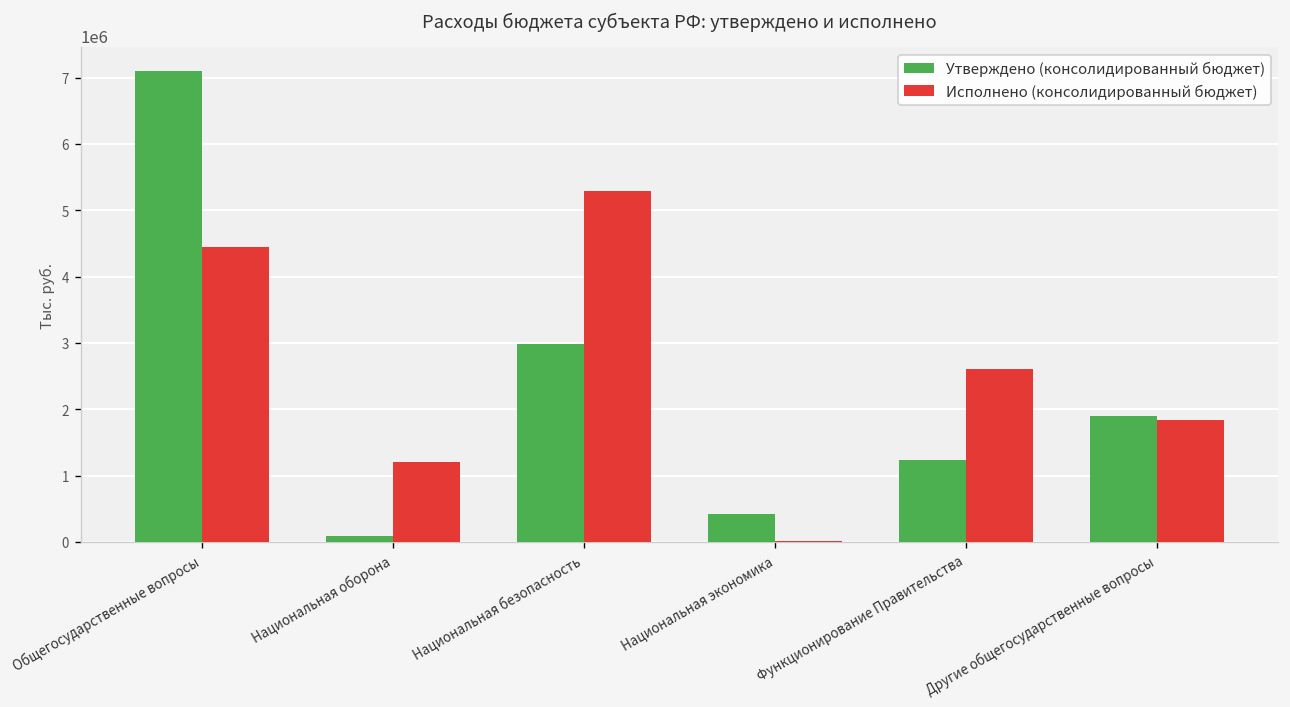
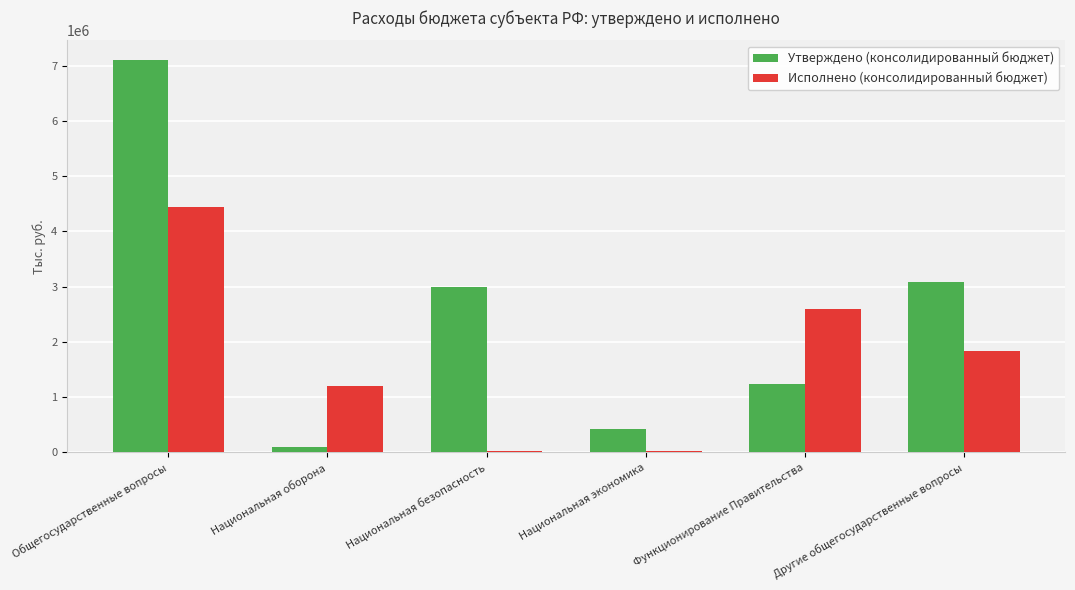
  {
    "Утверждено (консолидированный бюджет)": {
      "Общегосударственные вопросы": 7100000,
      "Национальная оборона": 100000,
      "Национальная безопасность": 3000000,
      "Национальная экономика": 400000,
      "Функционирование Правительства": 1200000,
-     "Другие общегосударственные вопросы": 1900000
+     "Другие общегосударственные вопросы": 3100000
    },
    "Исполнено (консолидированный бюджет)": {
      "Общегосударственные вопросы": 4400000,
      "Национальная оборона": 1200000,
-     "Национальная безопасность": 5300000,
+     "Национальная безопасность": 0,
      "Функционирование Правительства": 2600000,
      "Другие общегосударственные вопросы": 1800000
    }
  }
